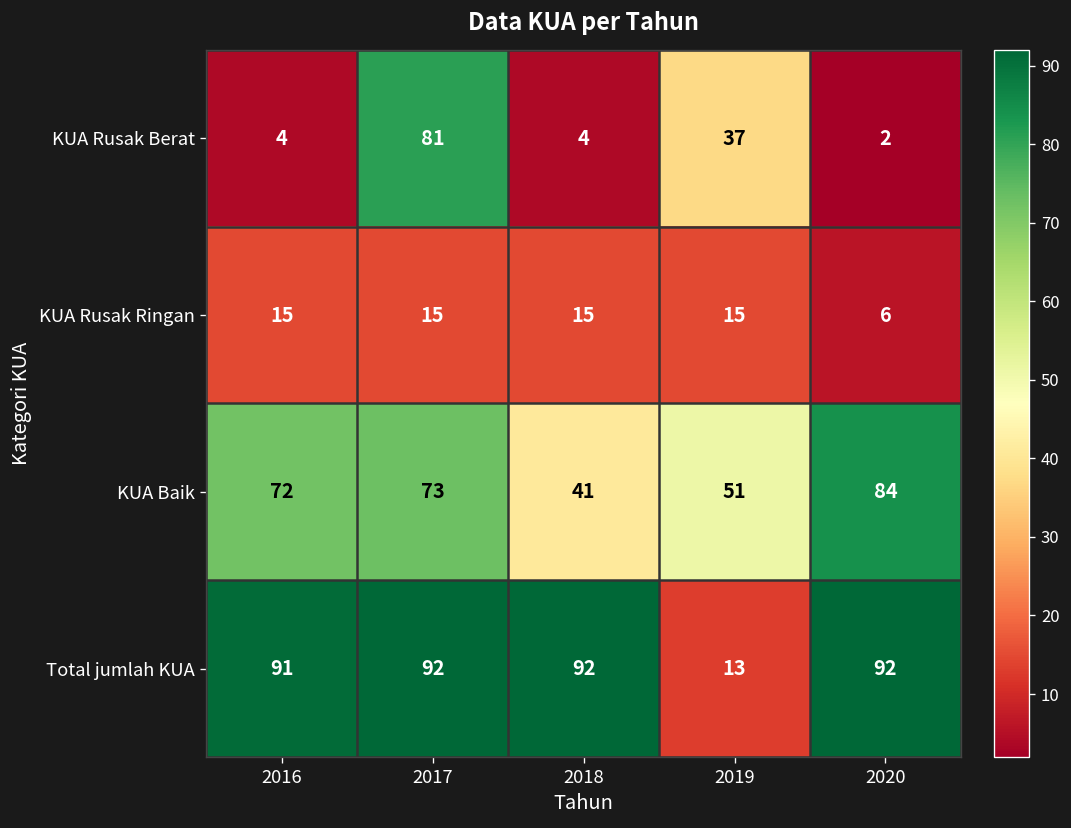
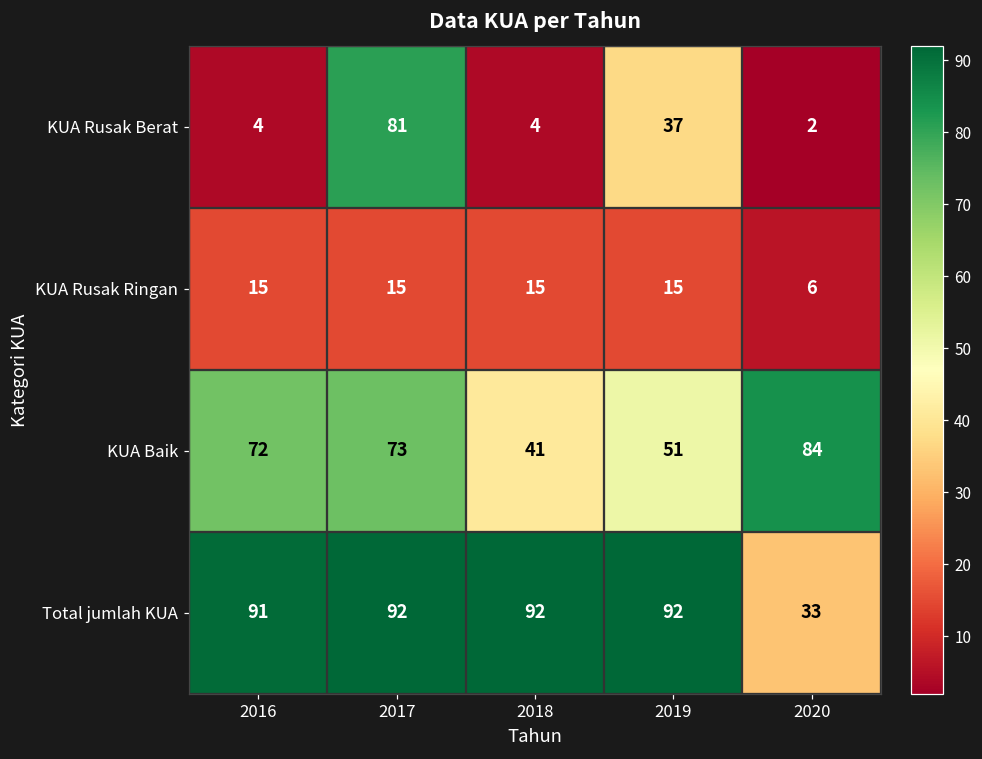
  {
    "KUA Rusak Berat": {
      "2016": 4,
      "2017": 81,
      "2018": 4,
      "2019": 37,
      "2020": 2
    },
    "KUA Rusak Ringan": {
      "2016": 15,
      "2017": 15,
      "2018": 15,
      "2019": 15,
      "2020": 6
    },
    "KUA Baik": {
      "2016": 72,
      "2017": 73,
      "2018": 41,
      "2019": 51,
      "2020": 84
    },
    "Total jumlah KUA": {
      "2016": 91,
      "2017": 92,
      "2018": 92,
-     "2019": 13,
-     "2020": 92
+     "2019": 92,
+     "2020": 33
    }
  }
